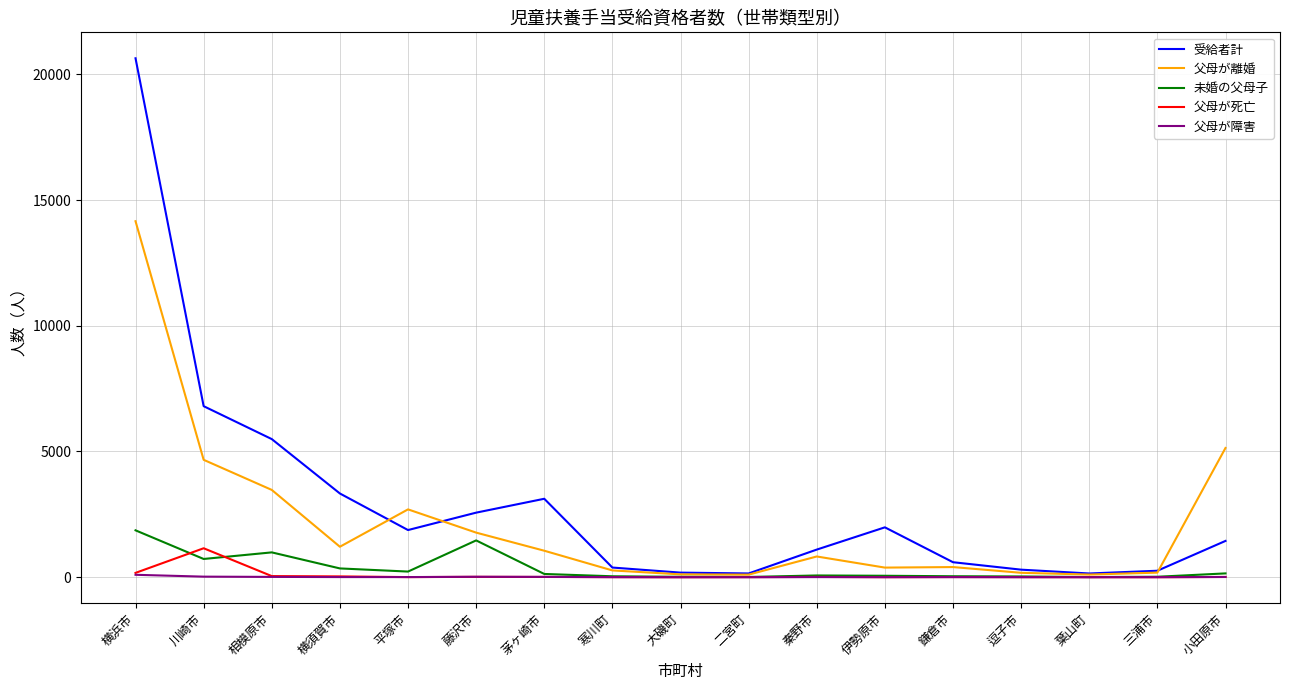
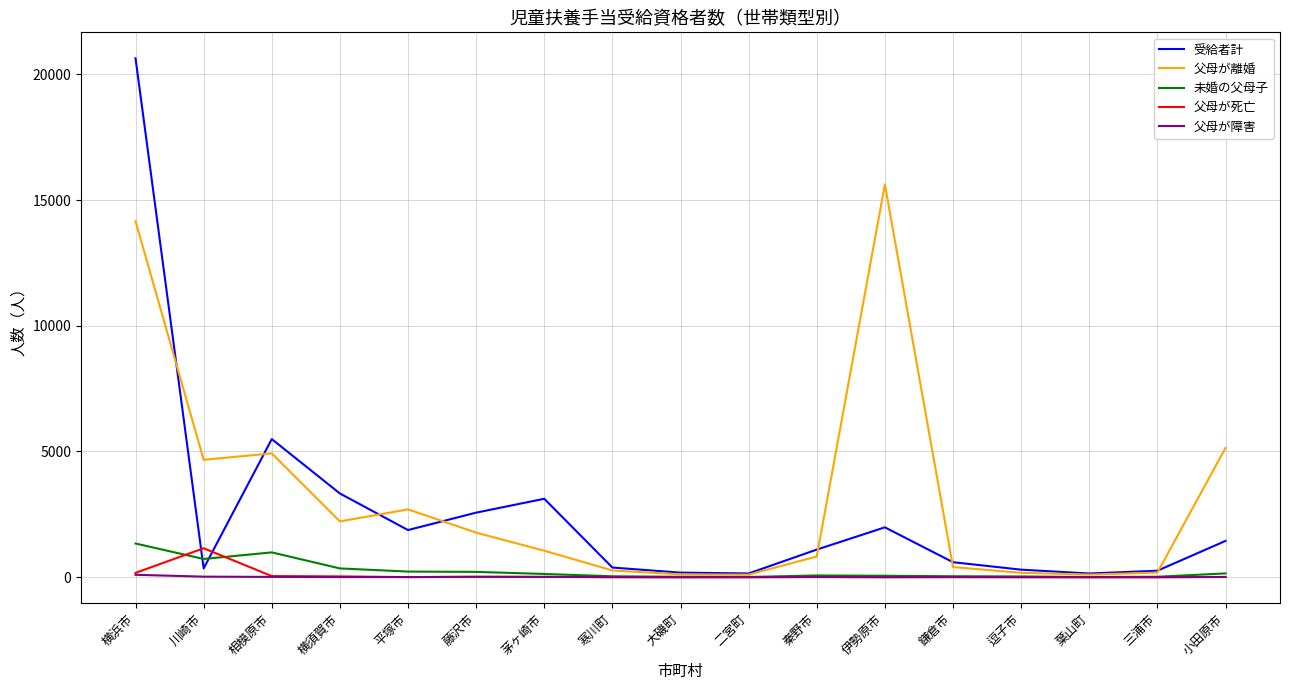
  {
    "受給者計": {
      "横浜市": 20600,
-     "川崎市": 6800,
+     "川崎市": 400,
      "相模原市": 5500,
      "横須賀市": 3300,
      "平塚市": 1900,
      "藤沢市": 2600,
      "茅ヶ崎市": 3100,
      "寒川町": 400,
      "秦野市": 1100,
      "伊勢原市": 2000,
      "鎌倉市": 600,
      "逗子市": 300,
      "小田原市": 1400
    },
    "父母が離婚": {
      "横浜市": 14200,
      "川崎市": 4700,
-     "相模原市": 3500,
-     "横須賀市": 1200,
+     "相模原市": 4900,
+     "横須賀市": 2200,
      "平塚市": 2700,
      "藤沢市": 1800,
      "茅ヶ崎市": 1100,
      "寒川町": 300,
      "秦野市": 800,
-     "伊勢原市": 400,
+     "伊勢原市": 15600,
      "鎌倉市": 400,
      "逗子市": 200,
      "小田原市": 5100
    },
    "未婚の父母子": {
-     "横浜市": 1900,
+     "横浜市": 1300,
      "川崎市": 700,
      "相模原市": 1000,
      "横須賀市": 400,
      "平塚市": 200,
-     "藤沢市": 1500,
+     "藤沢市": 200,
      "茅ヶ崎市": 100,
      "小田原市": 200
    },
    "父母が死亡": {
      "川崎市": 1200
    },
    "父母が障害": {
      "川崎市": 0
    }
  }
